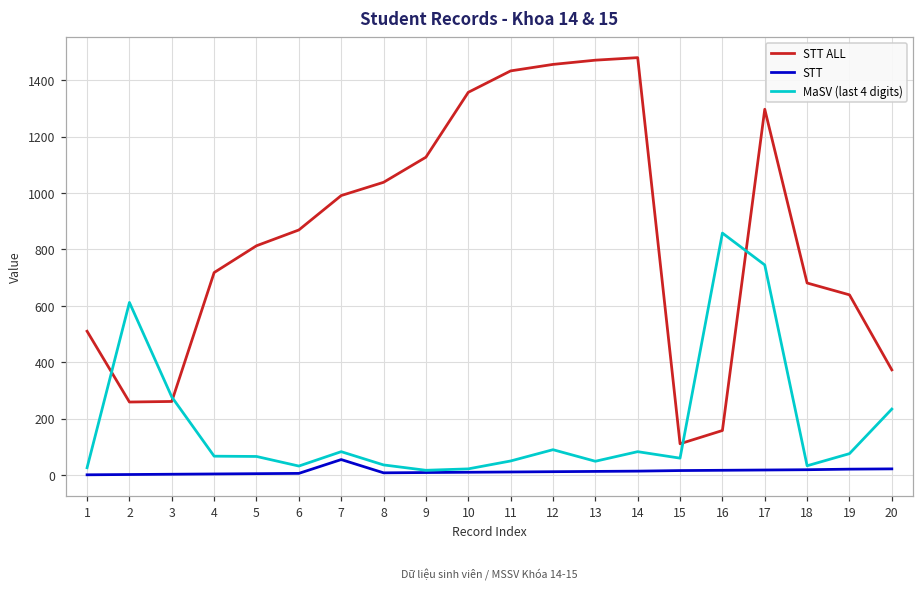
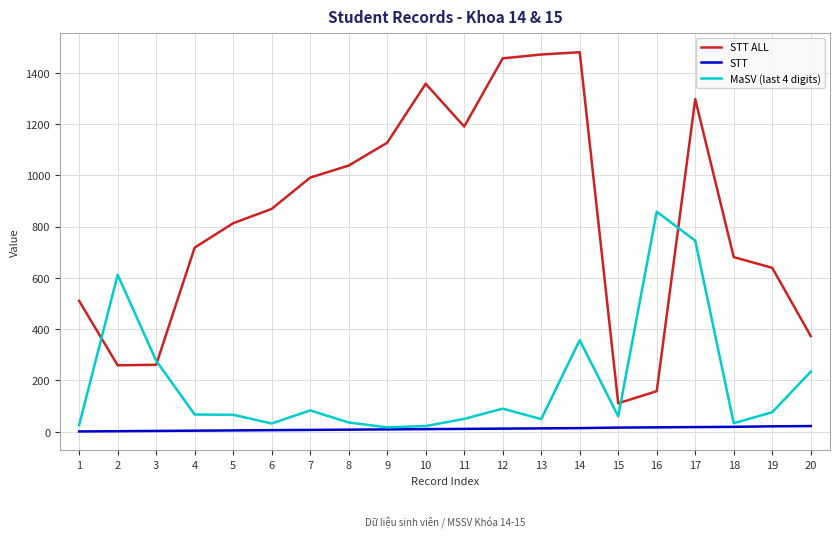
  {
    "STT ALL": {
      "1": 510,
      "2": 260,
      "3": 260,
      "4": 720,
      "5": 810,
      "6": 870,
      "7": 990,
      "8": 1040,
      "9": 1130,
      "10": 1360,
-     "11": 1430,
+     "11": 1190,
      "12": 1460,
      "13": 1470,
      "14": 1480,
      "15": 110,
      "16": 160,
      "17": 1300,
      "18": 680,
      "19": 640,
      "20": 370
    },
    "STT": {
      "1": 0,
      "2": 0,
      "3": 0,
      "4": 0,
      "5": 10,
      "6": 10,
-     "7": 60,
+     "7": 10,
      "8": 10,
      "10": 10,
      "11": 10,
      "12": 10,
      "13": 10,
      "14": 10,
      "15": 20,
      "16": 20,
      "17": 20,
      "18": 20,
      "19": 20,
      "20": 20
    },
    "MaSV (last 4 digits)": {
      "1": 30,
      "2": 610,
      "3": 280,
      "4": 70,
      "5": 70,
      "6": 30,
      "7": 80,
      "8": 40,
      "10": 20,
      "11": 50,
      "12": 90,
      "13": 50,
-     "14": 80,
+     "14": 360,
      "15": 60,
      "16": 860,
      "17": 750,
      "18": 30,
      "19": 80,
      "20": 230
    }
  }
